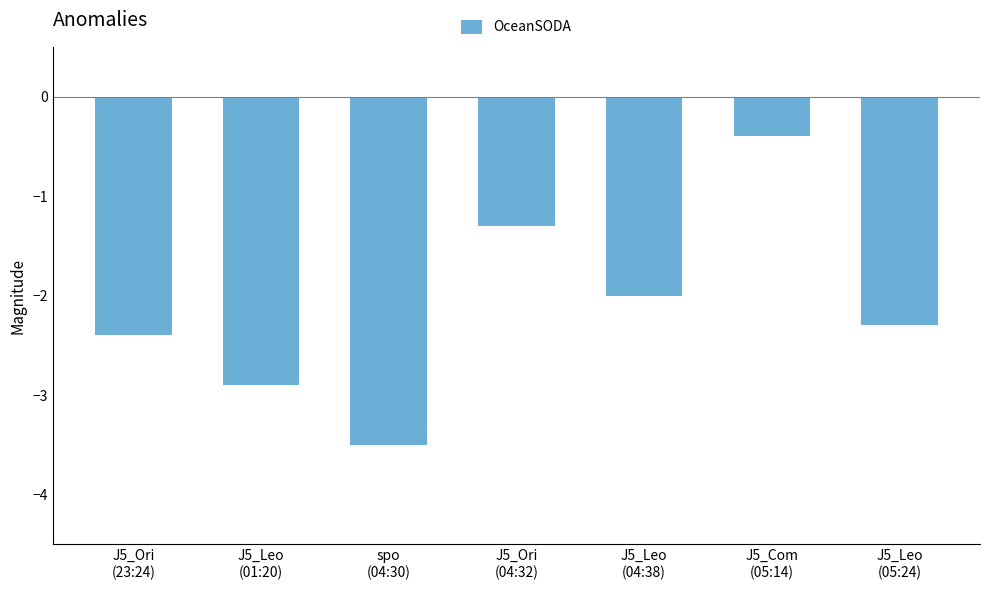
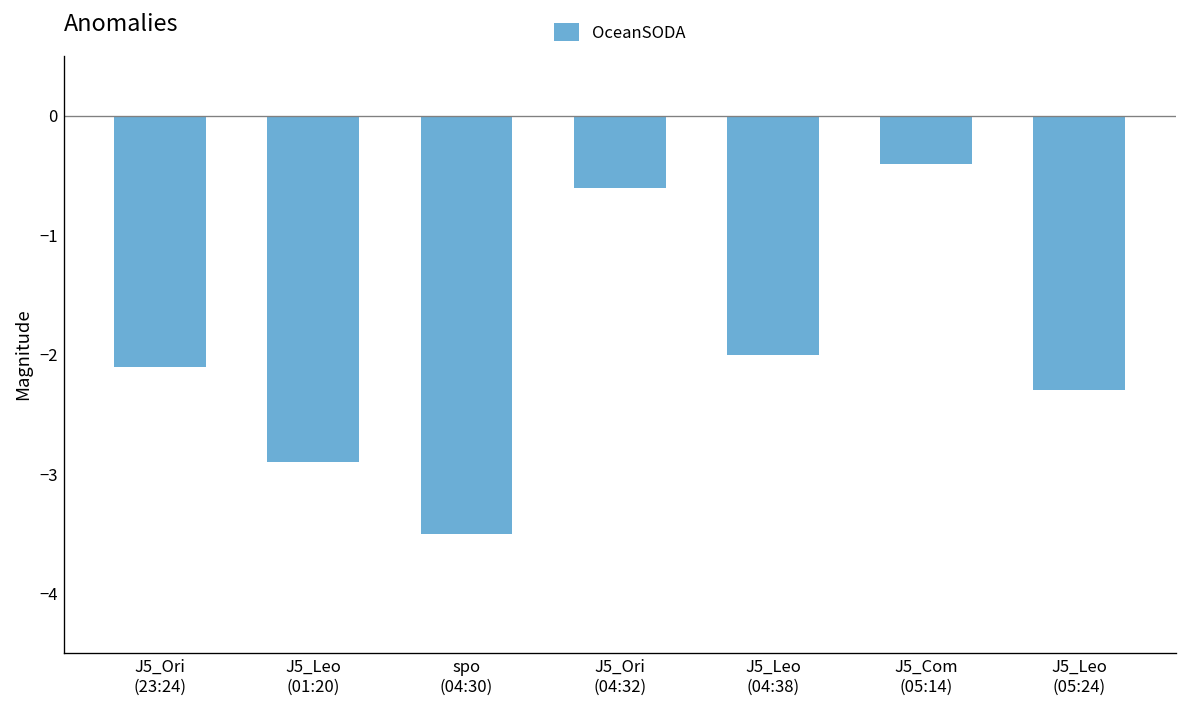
  {
-   "J5_Ori (23:24)": -2.4,
+   "J5_Ori (23:24)": -2.1,
    "J5_Leo (01:20)": -2.9,
    "spo (04:30)": -3.5,
-   "J5_Ori (04:32)": -1.3,
+   "J5_Ori (04:32)": -0.6,
    "J5_Leo (04:38)": -2.0,
    "J5_Com (05:14)": -0.4,
    "J5_Leo (05:24)": -2.3
  }
